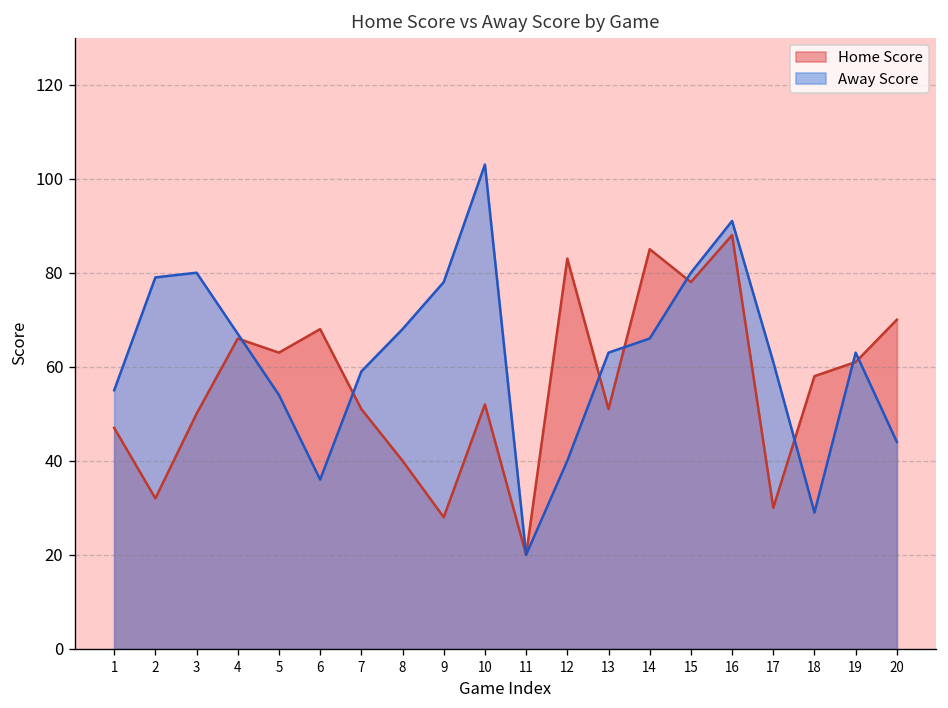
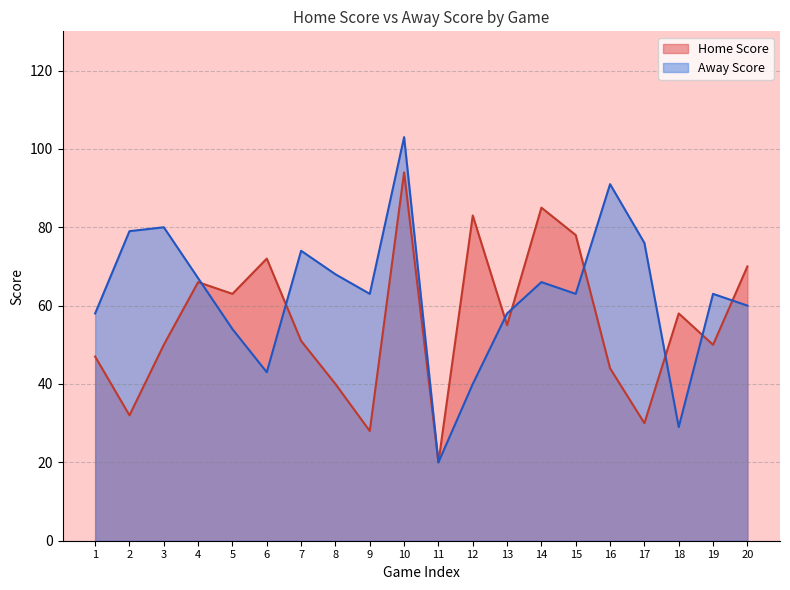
  {
    "Home Score": {
      "1": 47,
      "2": 32,
      "3": 50,
      "4": 66,
      "5": 63,
-     "6": 68,
+     "6": 72,
      "7": 51,
      "8": 40,
      "9": 28,
-     "10": 52,
+     "10": 94,
      "12": 83,
-     "13": 51,
+     "13": 55,
      "14": 85,
      "15": 78,
-     "16": 88,
+     "16": 44,
      "17": 30,
      "18": 58,
-     "19": 61,
+     "19": 50,
      "20": 70
    },
    "Away Score": {
-     "1": 55,
+     "1": 58,
      "2": 79,
      "3": 80,
      "4": 67,
      "5": 54,
-     "6": 36,
-     "7": 59,
+     "6": 43,
+     "7": 74,
      "8": 68,
-     "9": 78,
+     "9": 63,
      "10": 103,
      "12": 40,
-     "13": 63,
+     "13": 58,
      "14": 66,
-     "15": 80,
+     "15": 63,
      "16": 91,
-     "17": 61,
+     "17": 76,
      "18": 29,
      "19": 63,
-     "20": 44
+     "20": 60
    }
  }
